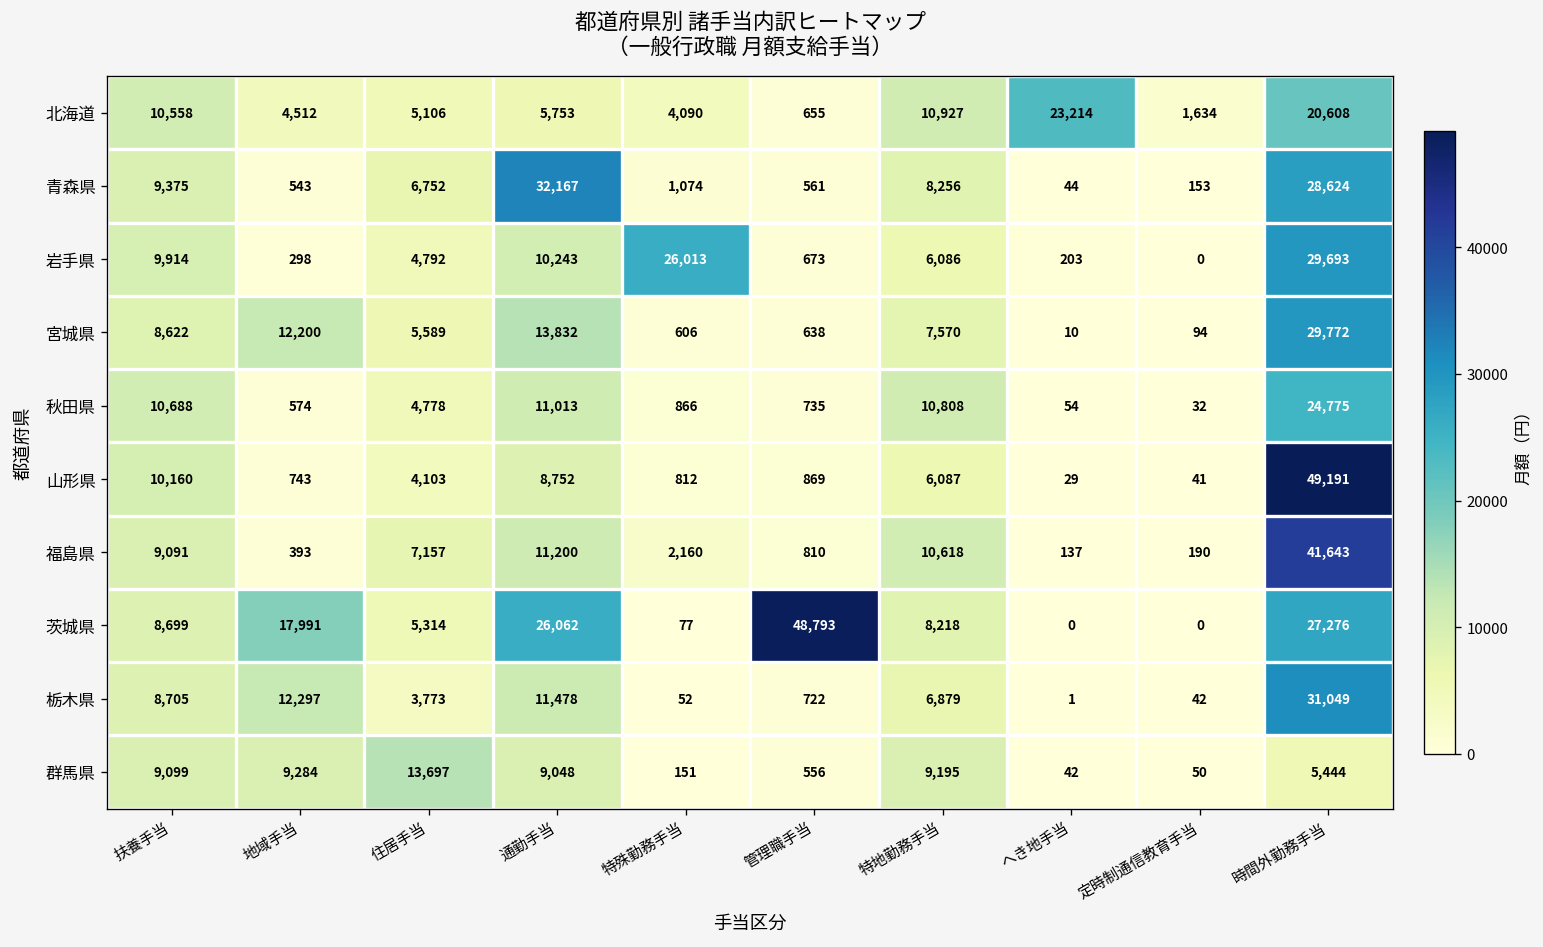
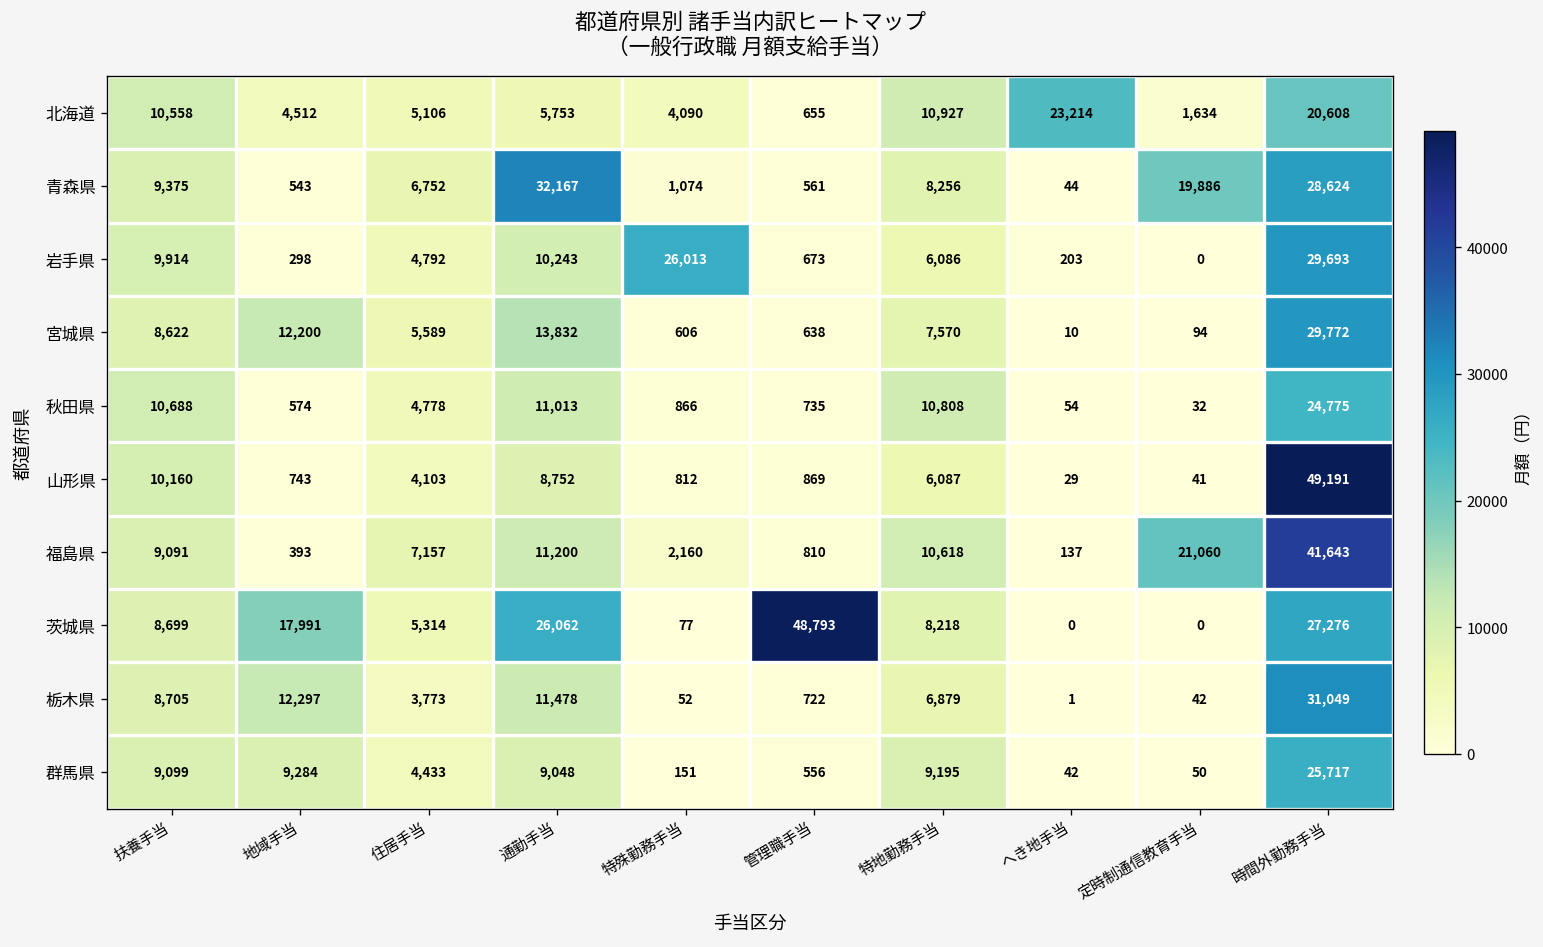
  {
    "北海道": {
      "扶養手当": "10,558",
      "地域手当": "4,512",
      "住居手当": "5,106",
      "通勤手当": "5,753",
      "特殊勤務手当": "4,090",
      "管理職手当": "655",
      "特地勤務手当": "10,927",
      "へき地手当": "23,214",
      "定時制通信教育手当": "1,634",
      "時間外勤務手当": "20,608"
    },
    "青森県": {
      "扶養手当": "9,375",
      "地域手当": "543",
      "住居手当": "6,752",
      "通勤手当": "32,167",
      "特殊勤務手当": "1,074",
      "管理職手当": "561",
      "特地勤務手当": "8,256",
      "へき地手当": "44",
-     "定時制通信教育手当": "153",
+     "定時制通信教育手当": "19,886",
      "時間外勤務手当": "28,624"
    },
    "岩手県": {
      "扶養手当": "9,914",
      "地域手当": "298",
      "住居手当": "4,792",
      "通勤手当": "10,243",
      "特殊勤務手当": "26,013",
      "管理職手当": "673",
      "特地勤務手当": "6,086",
      "へき地手当": "203",
      "定時制通信教育手当": "0",
      "時間外勤務手当": "29,693"
    },
    "宮城県": {
      "扶養手当": "8,622",
      "地域手当": "12,200",
      "住居手当": "5,589",
      "通勤手当": "13,832",
      "特殊勤務手当": "606",
      "管理職手当": "638",
      "特地勤務手当": "7,570",
      "へき地手当": "10",
      "定時制通信教育手当": "94",
      "時間外勤務手当": "29,772"
    },
    "秋田県": {
      "扶養手当": "10,688",
      "地域手当": "574",
      "住居手当": "4,778",
      "通勤手当": "11,013",
      "特殊勤務手当": "866",
      "管理職手当": "735",
      "特地勤務手当": "10,808",
      "へき地手当": "54",
      "定時制通信教育手当": "32",
      "時間外勤務手当": "24,775"
    },
    "山形県": {
      "扶養手当": "10,160",
      "地域手当": "743",
      "住居手当": "4,103",
      "通勤手当": "8,752",
      "特殊勤務手当": "812",
      "管理職手当": "869",
      "特地勤務手当": "6,087",
      "へき地手当": "29",
      "定時制通信教育手当": "41",
      "時間外勤務手当": "49,191"
    },
    "福島県": {
      "扶養手当": "9,091",
      "地域手当": "393",
      "住居手当": "7,157",
      "通勤手当": "11,200",
      "特殊勤務手当": "2,160",
      "管理職手当": "810",
      "特地勤務手当": "10,618",
      "へき地手当": "137",
-     "定時制通信教育手当": "190",
+     "定時制通信教育手当": "21,060",
      "時間外勤務手当": "41,643"
    },
    "茨城県": {
      "扶養手当": "8,699",
      "地域手当": "17,991",
      "住居手当": "5,314",
      "通勤手当": "26,062",
      "特殊勤務手当": "77",
      "管理職手当": "48,793",
      "特地勤務手当": "8,218",
      "へき地手当": "0",
      "定時制通信教育手当": "0",
      "時間外勤務手当": "27,276"
    },
    "栃木県": {
      "扶養手当": "8,705",
      "地域手当": "12,297",
      "住居手当": "3,773",
      "通勤手当": "11,478",
      "特殊勤務手当": "52",
      "管理職手当": "722",
      "特地勤務手当": "6,879",
      "へき地手当": "1",
      "定時制通信教育手当": "42",
      "時間外勤務手当": "31,049"
    },
    "群馬県": {
      "扶養手当": "9,099",
      "地域手当": "9,284",
-     "住居手当": "13,697",
+     "住居手当": "4,433",
      "通勤手当": "9,048",
      "特殊勤務手当": "151",
      "管理職手当": "556",
      "特地勤務手当": "9,195",
      "へき地手当": "42",
      "定時制通信教育手当": "50",
-     "時間外勤務手当": "5,444"
+     "時間外勤務手当": "25,717"
    }
  }
